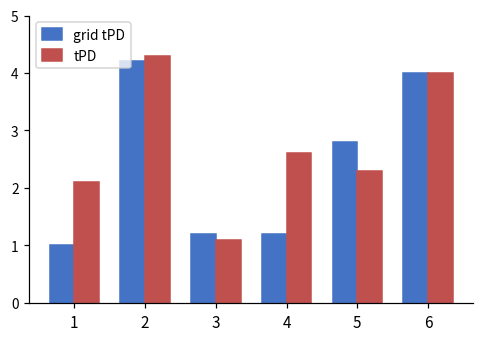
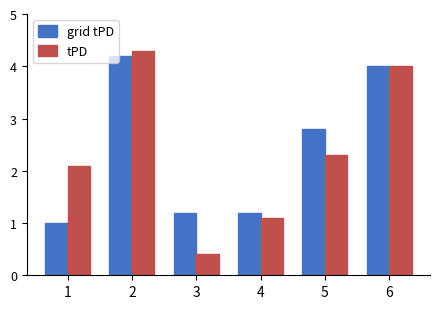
  {
    "grid tPD": {
      "1": 1.0,
      "2": 4.2,
      "3": 1.2,
      "4": 1.2,
      "5": 2.8,
      "6": 4.0
    },
    "tPD": {
      "1": 2.1,
      "2": 4.3,
-     "3": 1.1,
-     "4": 2.6,
+     "3": 0.4,
+     "4": 1.1,
      "5": 2.3,
      "6": 4.0
    }
  }
